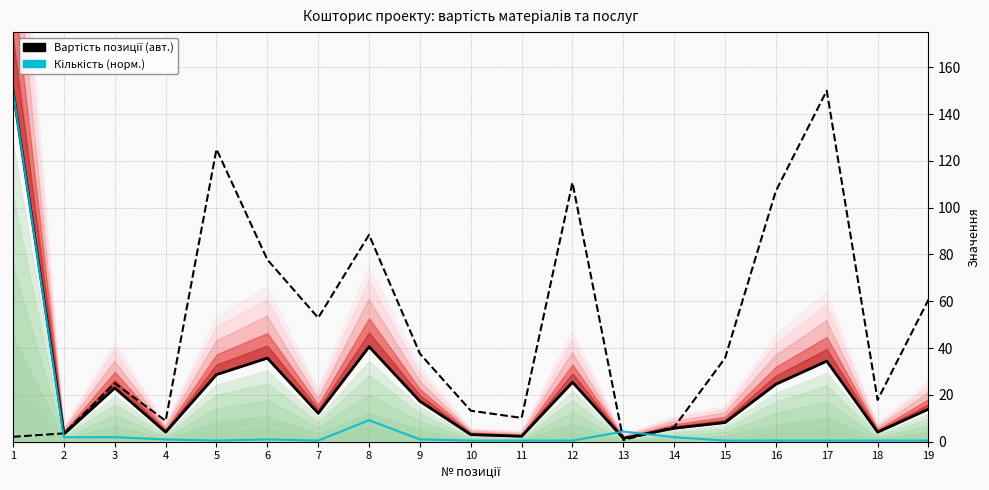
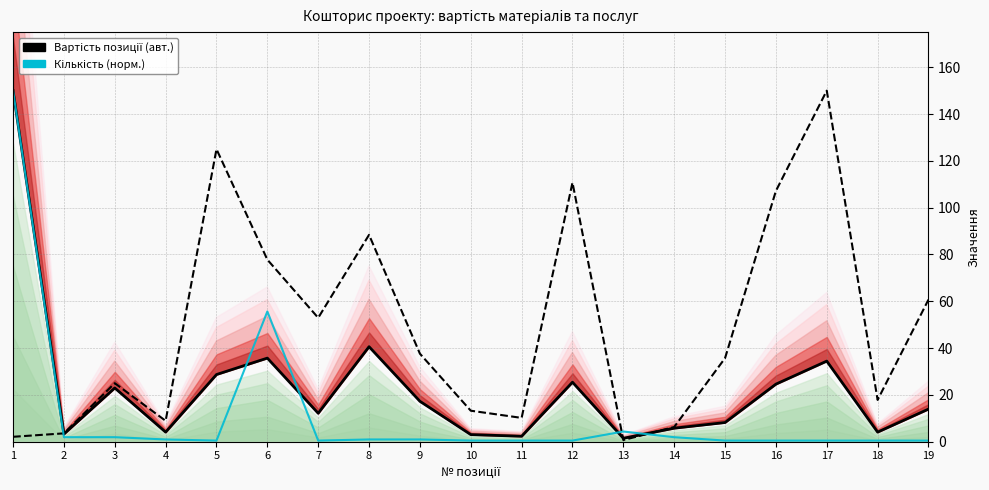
  {
    "Кількість (норм.)": {
      "3": 2,
      "5": 0,
-     "6": 1,
+     "6": 56,
      "7": 0,
-     "8": 9,
+     "8": 1,
      "9": 1,
      "12": 0,
      "13": 4,
      "16": 0,
      "17": 0,
      "19": 0
    }
  }
